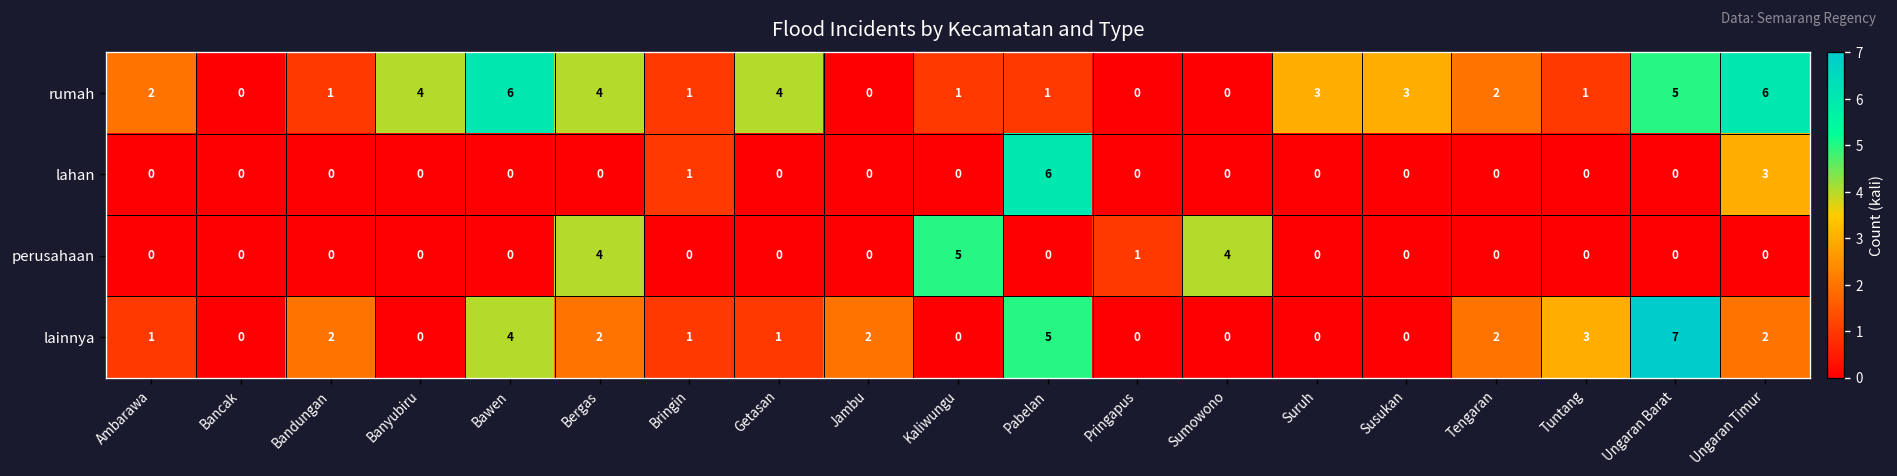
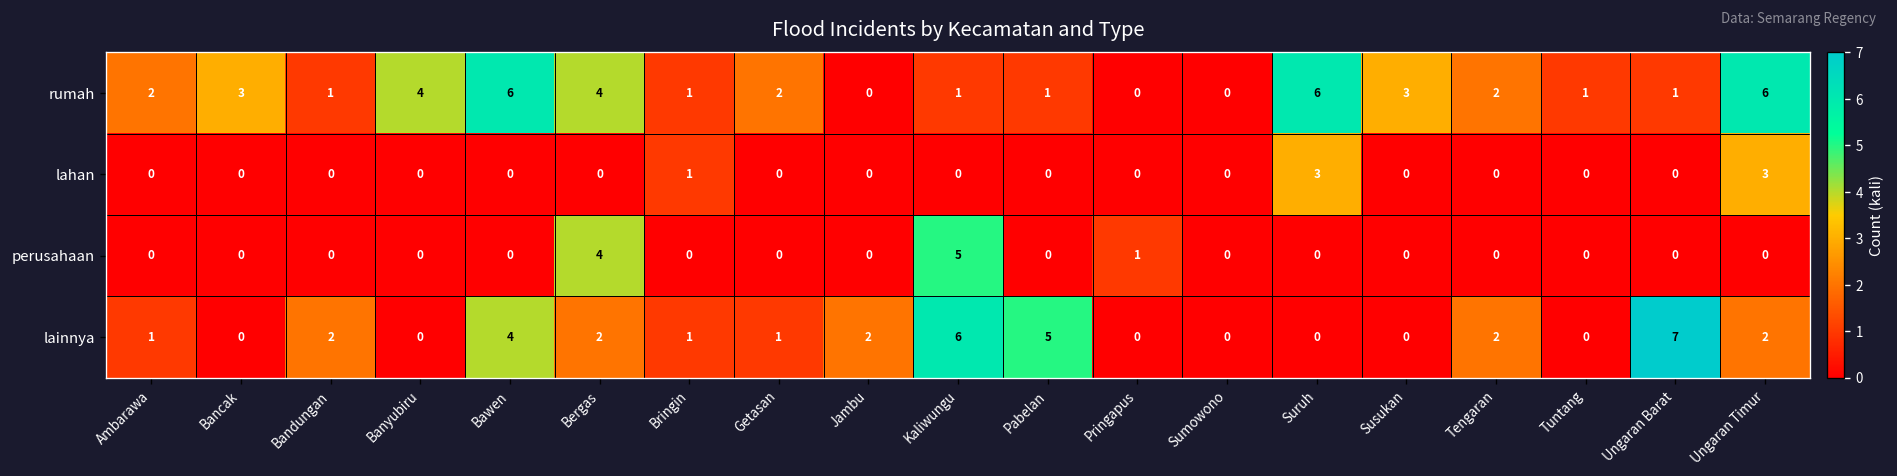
  {
    "rumah": {
      "Ambarawa": 2,
-     "Bancak": 0,
+     "Bancak": 3,
      "Bandungan": 1,
      "Banyubiru": 4,
      "Bawen": 6,
      "Bergas": 4,
      "Bringin": 1,
-     "Getasan": 4,
+     "Getasan": 2,
      "Jambu": 0,
      "Kaliwungu": 1,
      "Pabelan": 1,
      "Pringapus": 0,
      "Sumowono": 0,
-     "Suruh": 3,
+     "Suruh": 6,
      "Susukan": 3,
      "Tengaran": 2,
      "Tuntang": 1,
-     "Ungaran Barat": 5,
+     "Ungaran Barat": 1,
      "Ungaran Timur": 6
    },
    "lahan": {
      "Ambarawa": 0,
      "Bancak": 0,
      "Bandungan": 0,
      "Banyubiru": 0,
      "Bawen": 0,
      "Bergas": 0,
      "Bringin": 1,
      "Getasan": 0,
      "Jambu": 0,
      "Kaliwungu": 0,
-     "Pabelan": 6,
+     "Pabelan": 0,
      "Pringapus": 0,
      "Sumowono": 0,
-     "Suruh": 0,
+     "Suruh": 3,
      "Susukan": 0,
      "Tengaran": 0,
      "Tuntang": 0,
      "Ungaran Barat": 0,
      "Ungaran Timur": 3
    },
    "perusahaan": {
      "Ambarawa": 0,
      "Bancak": 0,
      "Bandungan": 0,
      "Banyubiru": 0,
      "Bawen": 0,
      "Bergas": 4,
      "Bringin": 0,
      "Getasan": 0,
      "Jambu": 0,
      "Kaliwungu": 5,
      "Pabelan": 0,
      "Pringapus": 1,
-     "Sumowono": 4,
+     "Sumowono": 0,
      "Suruh": 0,
      "Susukan": 0,
      "Tengaran": 0,
      "Tuntang": 0,
      "Ungaran Barat": 0,
      "Ungaran Timur": 0
    },
    "lainnya": {
      "Ambarawa": 1,
      "Bancak": 0,
      "Bandungan": 2,
      "Banyubiru": 0,
      "Bawen": 4,
      "Bergas": 2,
      "Bringin": 1,
      "Getasan": 1,
      "Jambu": 2,
-     "Kaliwungu": 0,
+     "Kaliwungu": 6,
      "Pabelan": 5,
      "Pringapus": 0,
      "Sumowono": 0,
      "Suruh": 0,
      "Susukan": 0,
      "Tengaran": 2,
-     "Tuntang": 3,
+     "Tuntang": 0,
      "Ungaran Barat": 7,
      "Ungaran Timur": 2
    }
  }
